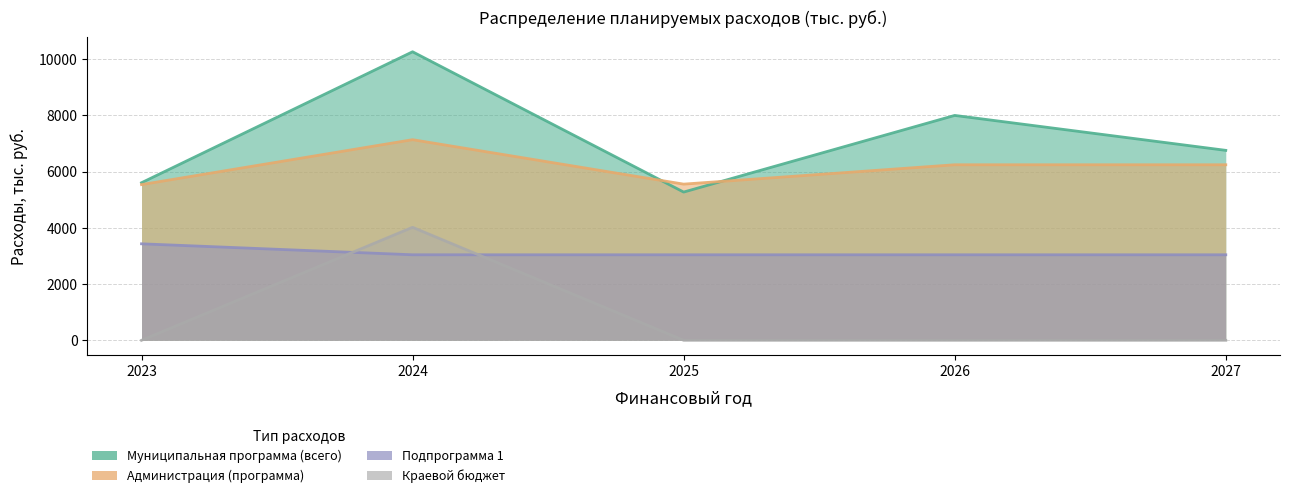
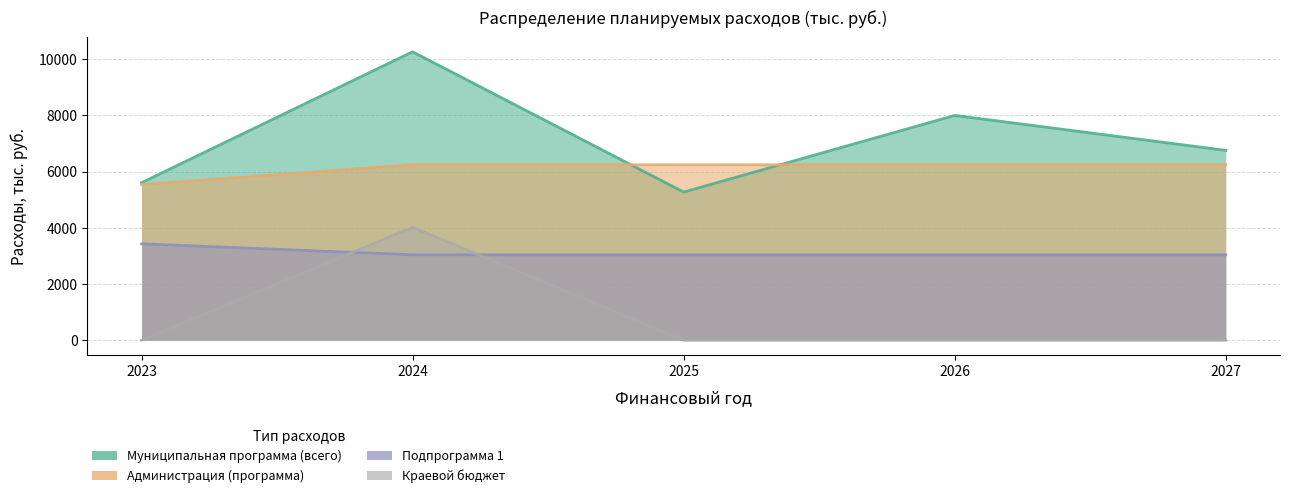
  {
    "Муниципальная программа (всего)": {
      "2024": 10300,
      "2025": 5300,
      "2026": 8000,
      "2027": 6800
    },
    "Администрация (программа)": {
-     "2024": 7100,
-     "2025": 5600,
+     "2024": 6200,
+     "2025": 6200,
      "2026": 6200,
      "2027": 6200
    }
  }
